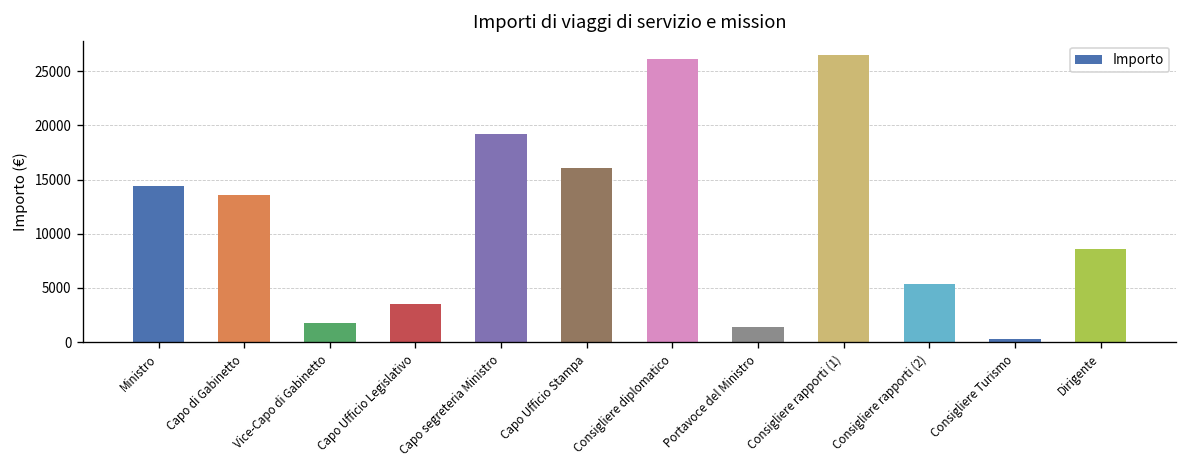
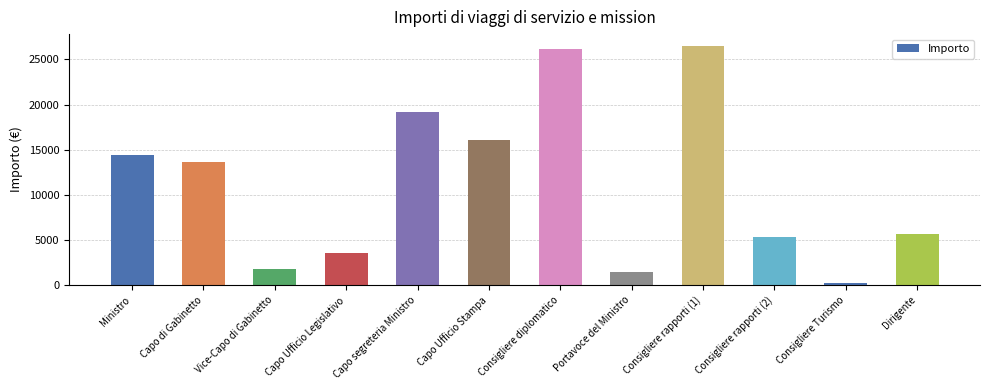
  {
    "Ministro": 14000,
    "Capo di Gabinetto": 14000,
    "Vice-Capo di Gabinetto": 2000,
    "Capo Ufficio Legislativo": 4000,
    "Capo segreteria Ministro": 19000,
    "Capo Ufficio Stampa": 16000,
    "Consigliere diplomatico": 26000,
    "Portavoce del Ministro": 1000,
    "Consigliere rapporti (1)": 26000,
    "Consigliere rapporti (2)": 5000,
-   "Dirigente": 9000
+   "Dirigente": 6000
  }
